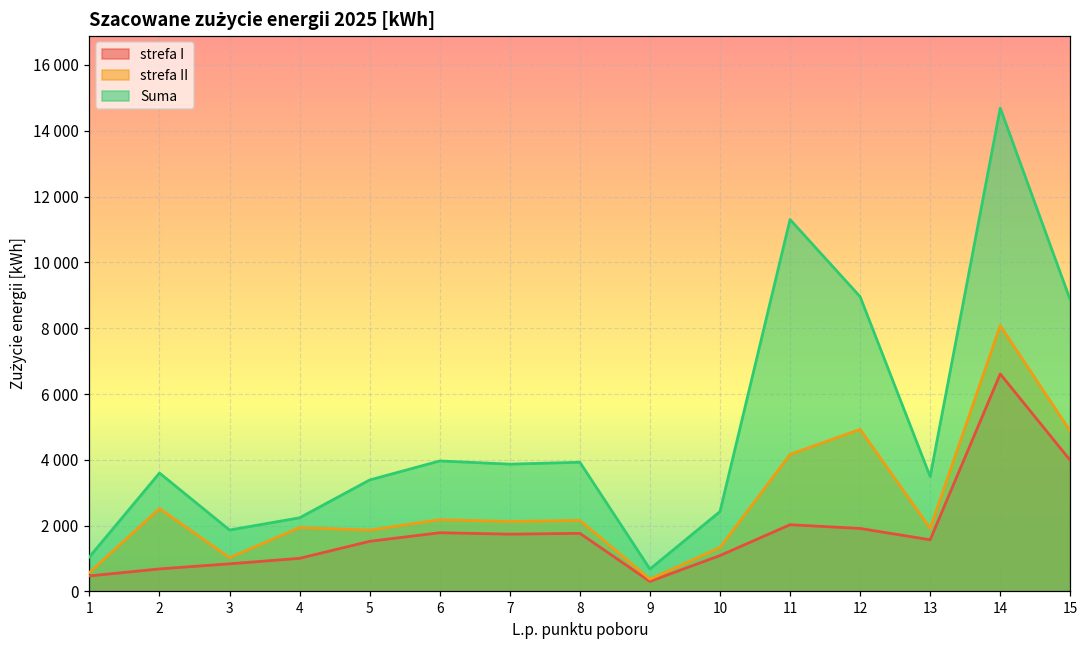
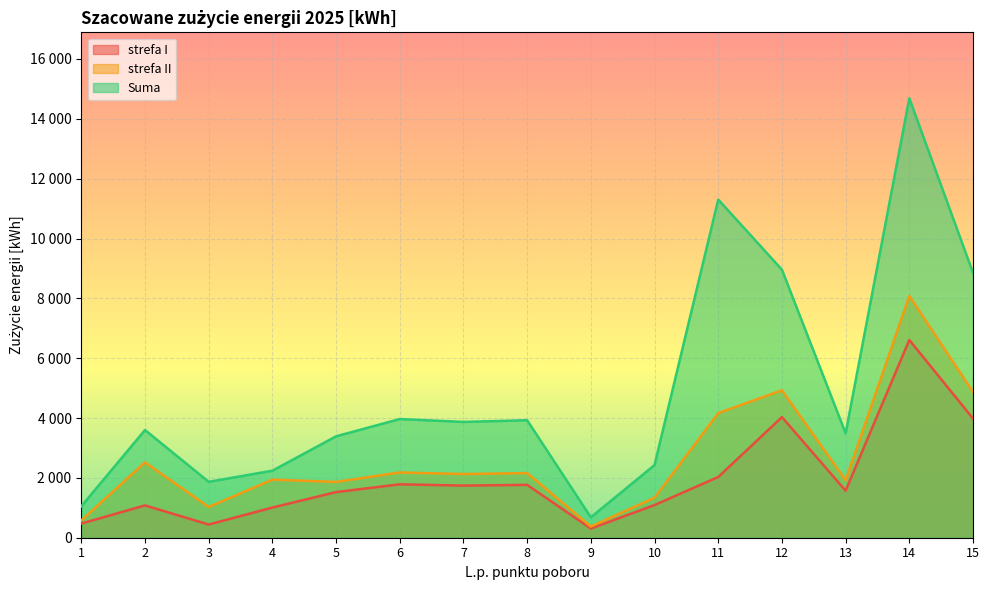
  {
    "strefa I": {
      "1": 500,
-     "2": 700,
-     "3": 800,
+     "2": 1100,
+     "3": 400,
      "4": 1000,
      "5": 1500,
      "6": 1800,
      "7": 1700,
      "8": 1800,
      "10": 1100,
      "11": 2000,
-     "12": 1900,
+     "12": 4000,
      "13": 1600,
      "14": 6600,
      "15": 4000
    },
    "strefa II": {
      "1": 600,
      "2": 2500,
      "3": 1000,
      "4": 1900,
      "5": 1900,
      "6": 2200,
      "7": 2100,
      "8": 2200,
      "10": 1300,
      "11": 4200,
      "12": 4900,
      "13": 1900,
      "14": 8100,
      "15": 4900
    },
    "Suma": {
      "1": 1100,
      "2": 3600,
      "3": 1900,
      "4": 2200,
      "5": 3400,
      "6": 4000,
      "7": 3900,
      "8": 3900,
      "9": 700,
      "10": 2400,
      "11": 11300,
      "12": 9000,
      "13": 3500,
      "14": 14700,
      "15": 8900
    }
  }
